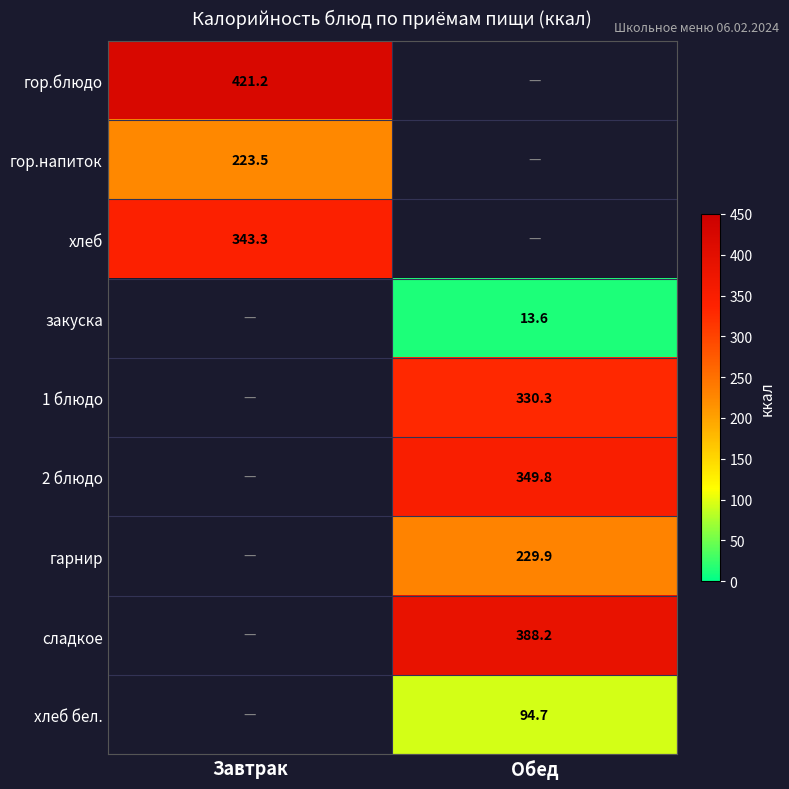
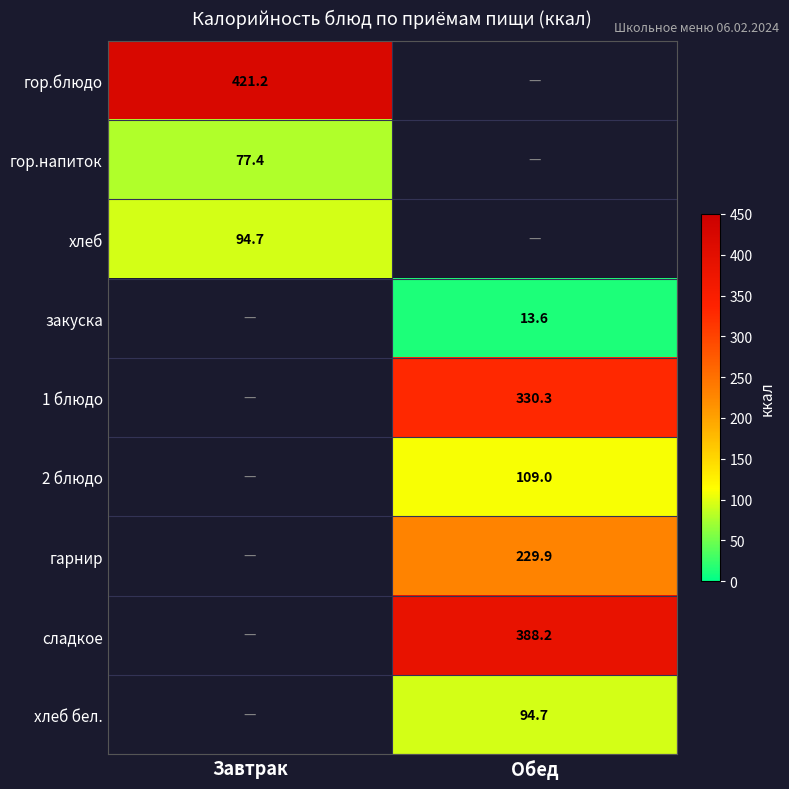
  {
    "гор.блюдо": {
      "Завтрак": 421.2
    },
    "гор.напиток": {
-     "Завтрак": 223.5
+     "Завтрак": 77.4
    },
    "хлеб": {
-     "Завтрак": 343.3
+     "Завтрак": 94.7
    },
    "закуска": {
      "Обед": 13.6
    },
    "1 блюдо": {
      "Обед": 330.3
    },
    "2 блюдо": {
-     "Обед": 349.8
+     "Обед": 109.0
    },
    "гарнир": {
      "Обед": 229.9
    },
    "сладкое": {
      "Обед": 388.2
    },
    "хлеб бел.": {
      "Обед": 94.7
    }
  }
